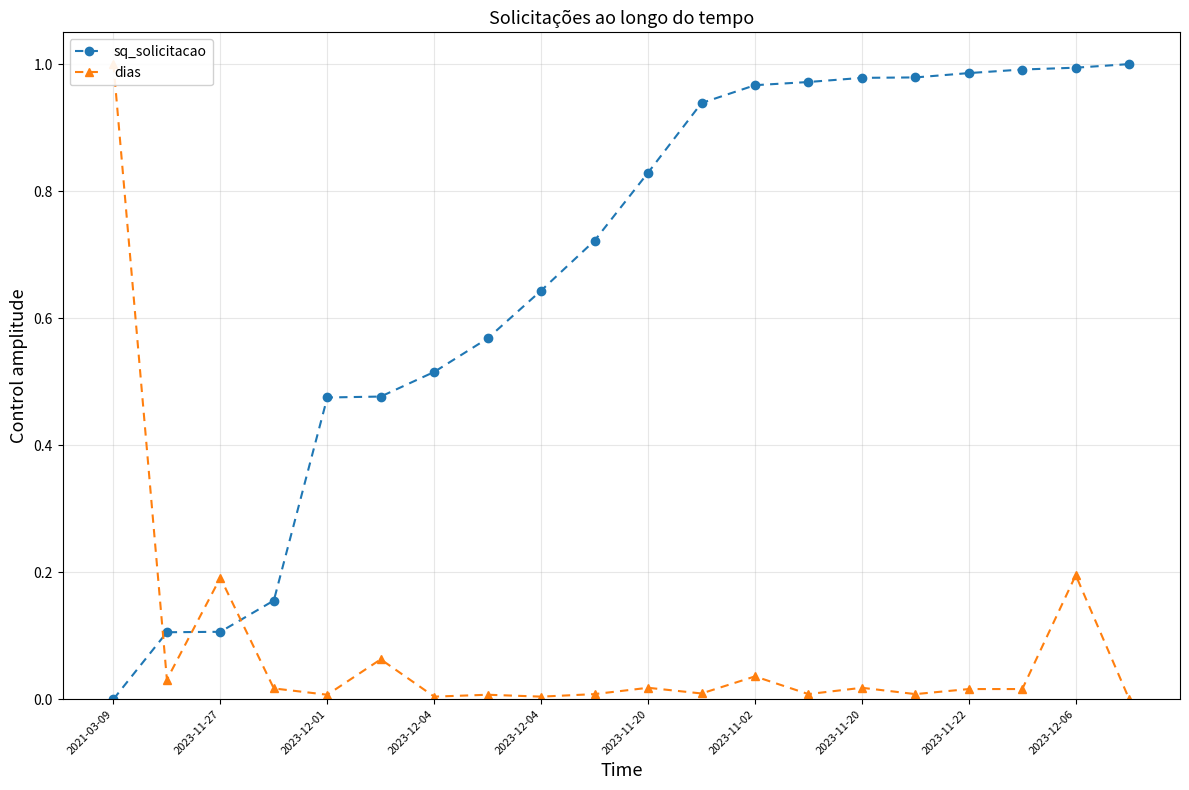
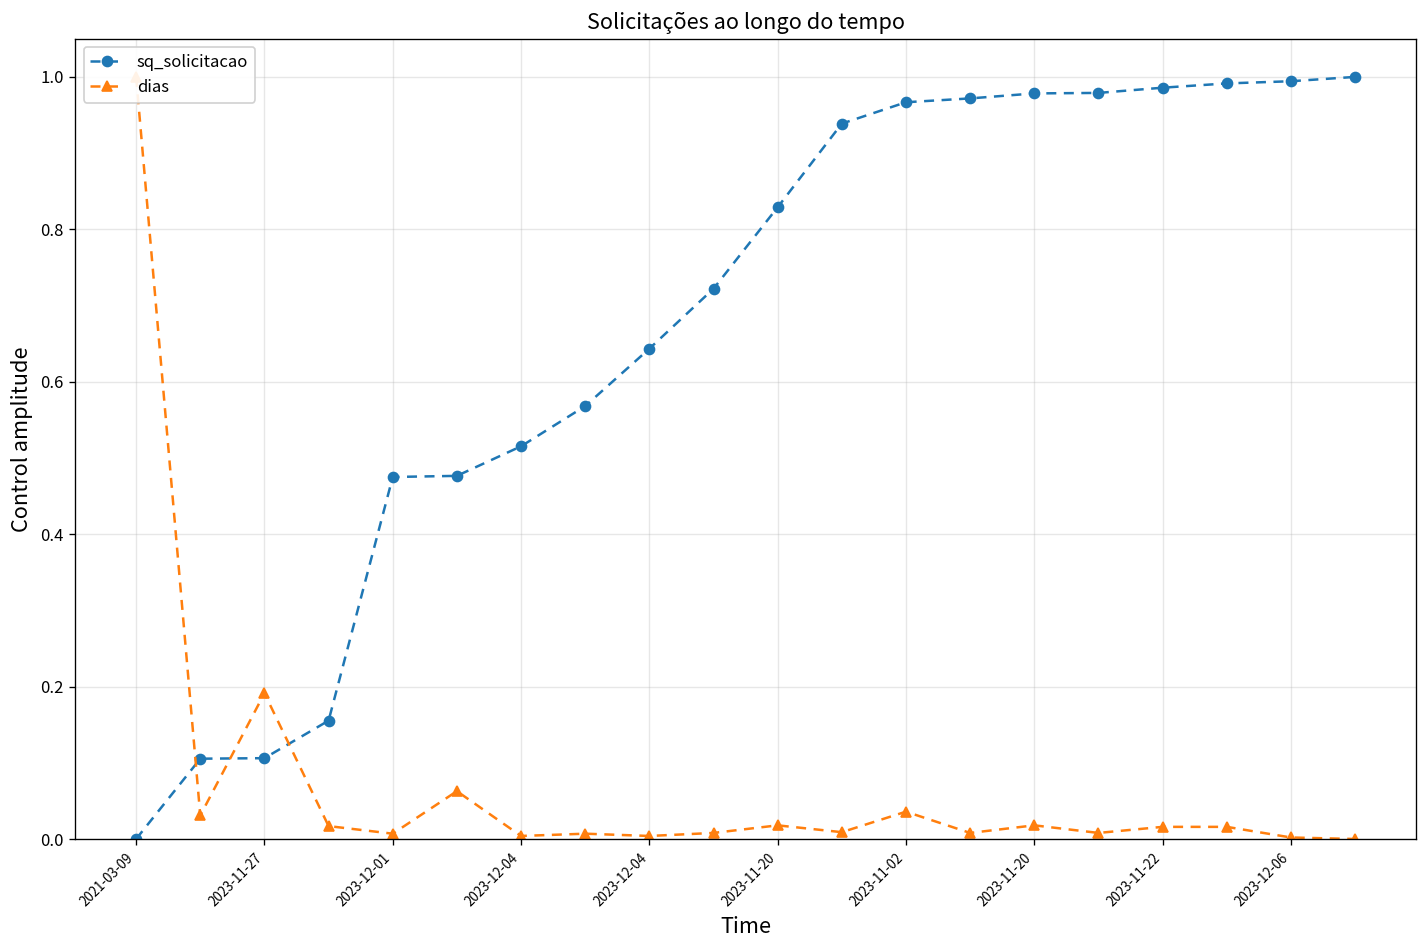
  {
    "sq_solicitacao": {
      "2021-03-09": 0.00,
      "2023-11-27": 0.11,
      "2023-11-02": 0.97,
      "2023-12-06": 0.99
    },
    "dias": {
      "2023-11-27": 0.19,
      "2023-11-02": 0.04,
-     "2023-12-06": 0.20
+     "2023-12-06": 0.00
    }
  }
